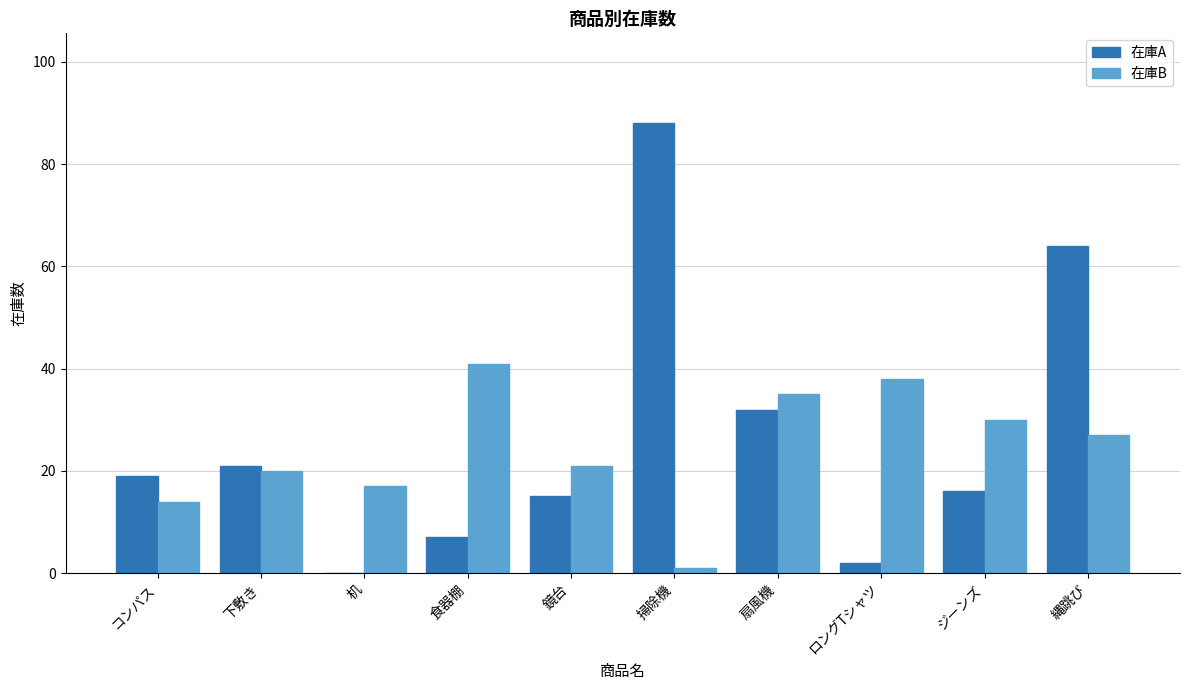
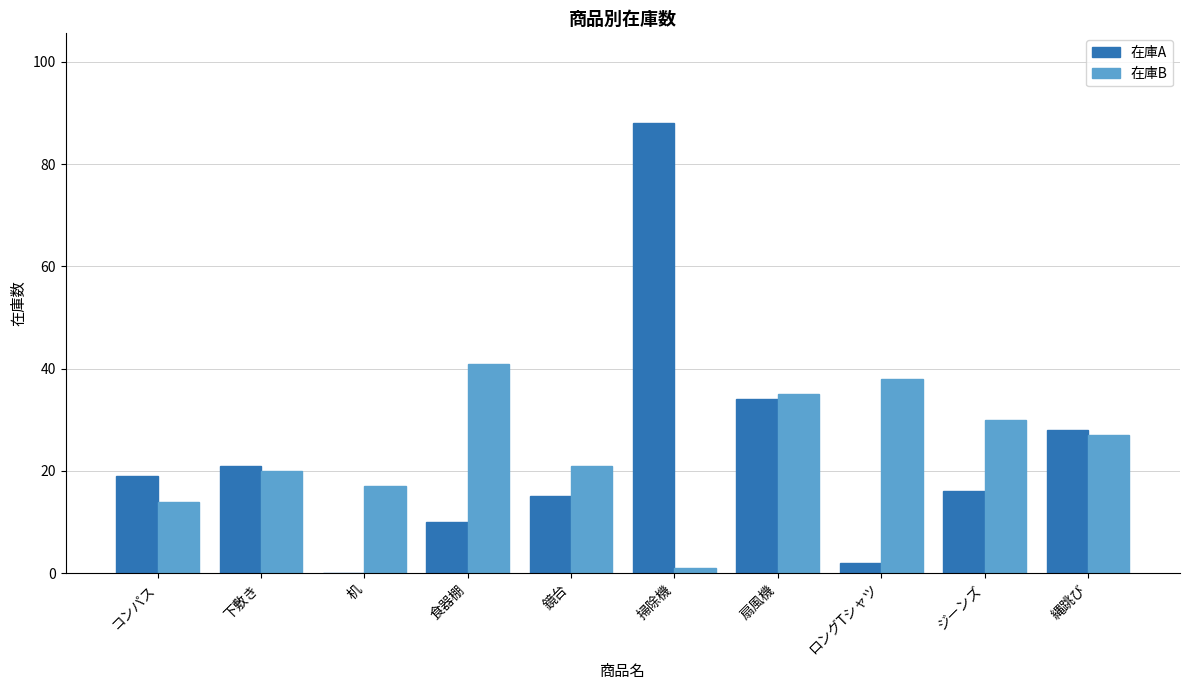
  {
    "在庫A": {
      "コンパス": 19,
      "下敷き": 21,
      "机": 0,
-     "食器棚": 7,
+     "食器棚": 10,
      "鏡台": 15,
      "掃除機": 88,
-     "扇風機": 32,
+     "扇風機": 34,
      "ロングTシャツ": 2,
      "ジーンズ": 16,
-     "縄跳び": 64
+     "縄跳び": 28
    },
    "在庫B": {
      "コンパス": 14,
      "下敷き": 20,
      "机": 17,
      "食器棚": 41,
      "鏡台": 21,
      "掃除機": 1,
      "扇風機": 35,
      "ロングTシャツ": 38,
      "ジーンズ": 30,
      "縄跳び": 27
    }
  }
